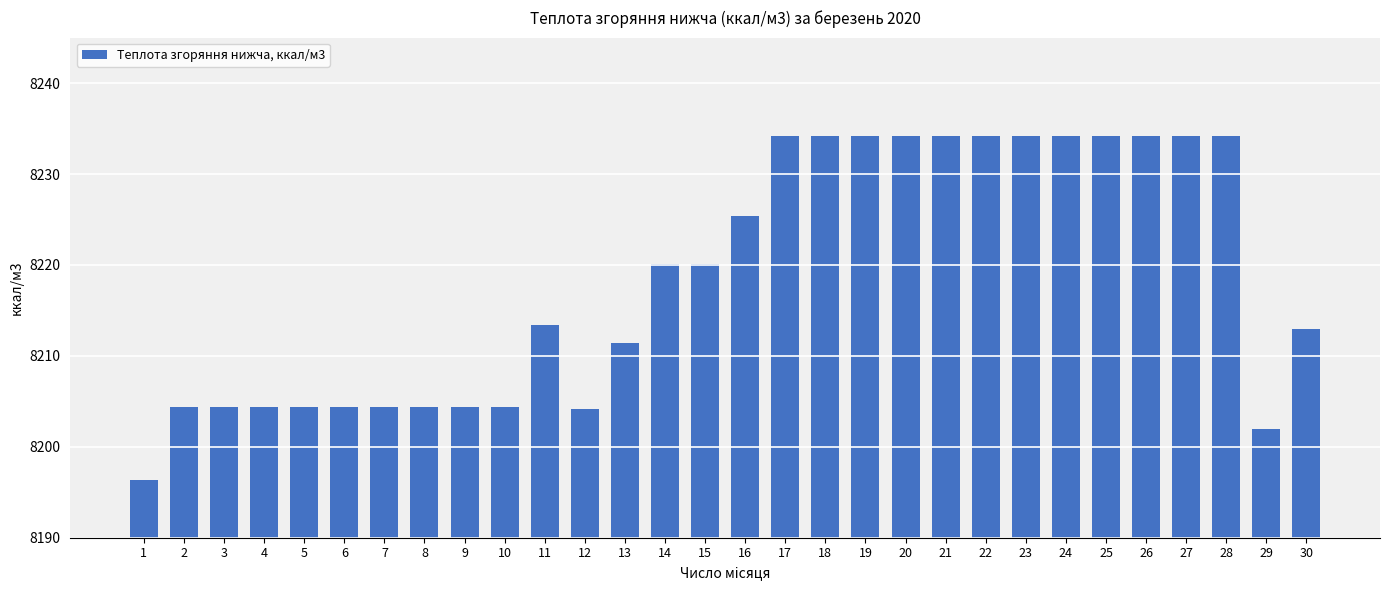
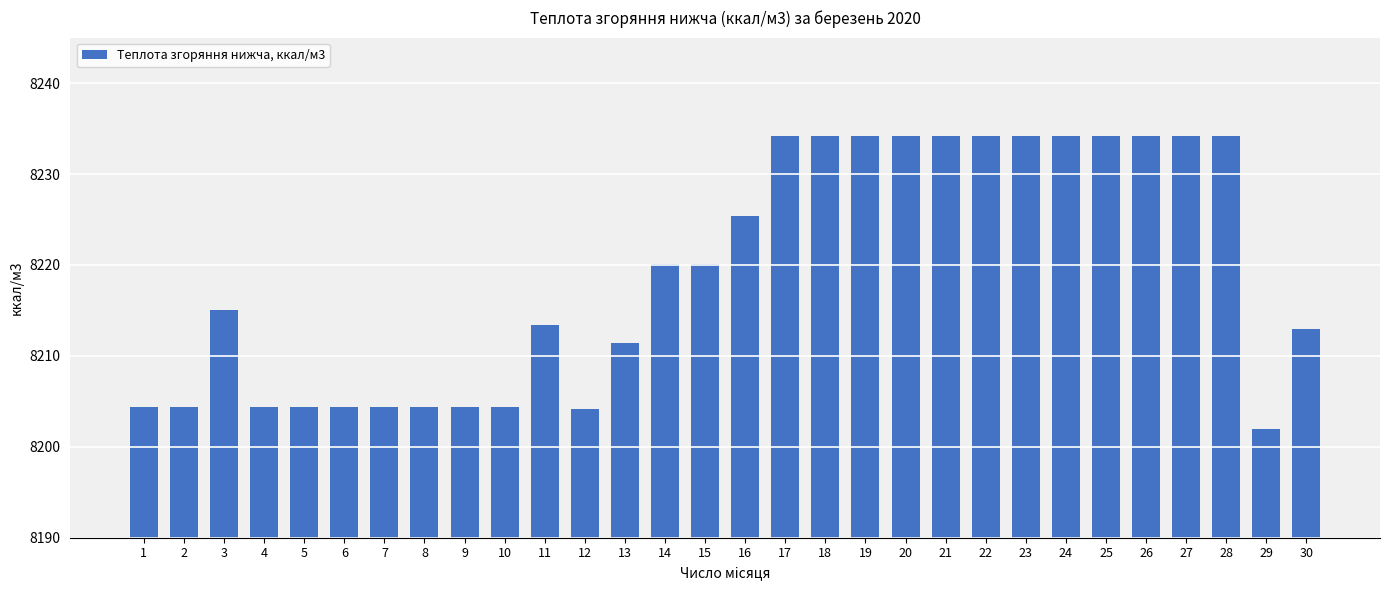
  {
-   "1": 8196,
+   "1": 8204,
    "2": 8204,
-   "3": 8204,
+   "3": 8215,
    "4": 8204,
    "5": 8204,
    "6": 8204,
    "7": 8204,
    "8": 8204,
    "9": 8204,
    "10": 8204,
    "11": 8213,
    "12": 8204,
    "13": 8211,
    "14": 8220,
    "15": 8220,
    "16": 8225,
    "17": 8234,
    "18": 8234,
    "19": 8234,
    "20": 8234,
    "21": 8234,
    "22": 8234,
    "23": 8234,
    "24": 8234,
    "25": 8234,
    "26": 8234,
    "27": 8234,
    "28": 8234,
    "29": 8202,
    "30": 8213
  }
